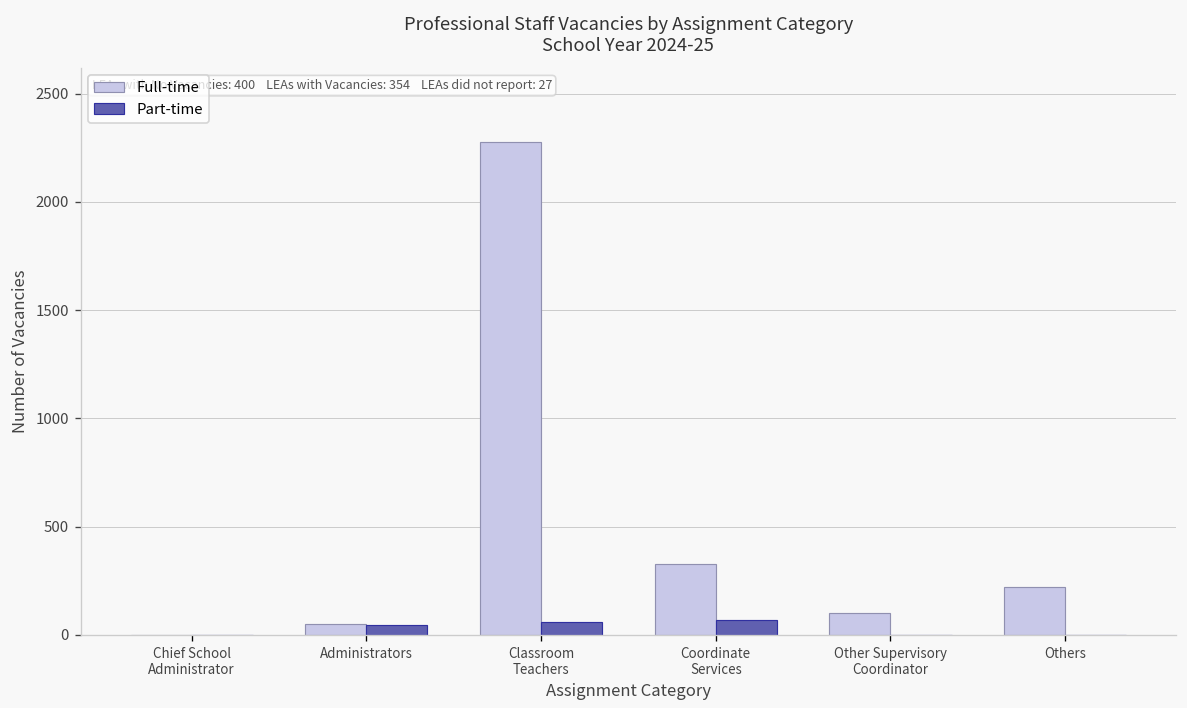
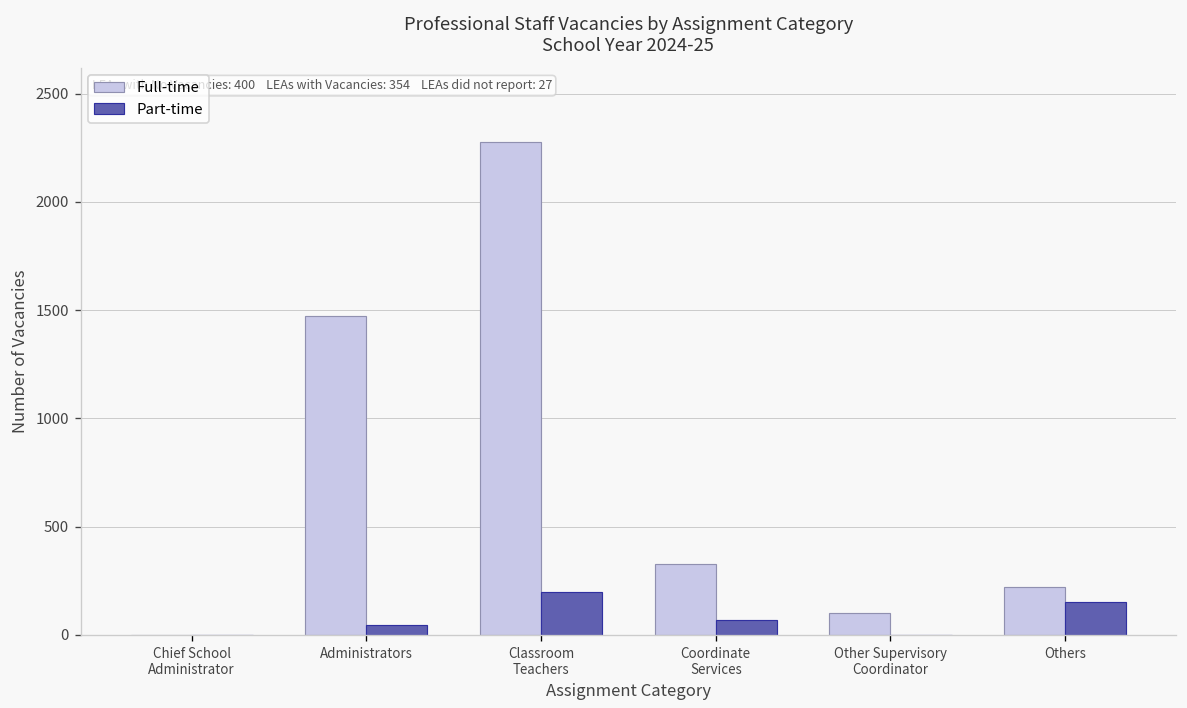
  {
    "Full-time": {
-     "Administrators": 50,
+     "Administrators": 1470,
      "Classroom Teachers": 2280,
      "Coordinate Services": 330,
      "Other Supervisory Coordinator": 100,
      "Others": 220
    },
    "Part-time": {
      "Chief School Administrator": 0,
      "Administrators": 50,
-     "Classroom Teachers": 60,
+     "Classroom Teachers": 200,
      "Coordinate Services": 70,
      "Other Supervisory Coordinator": 0,
-     "Others": 0
+     "Others": 150
    }
  }
